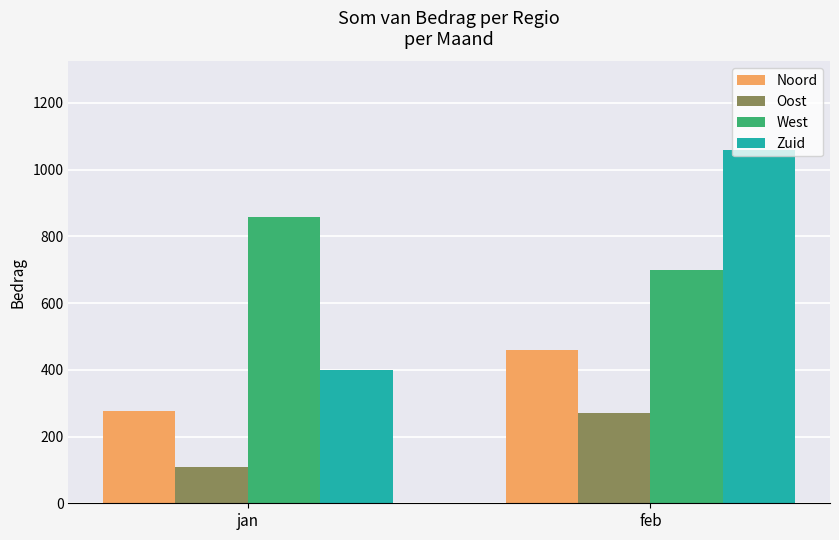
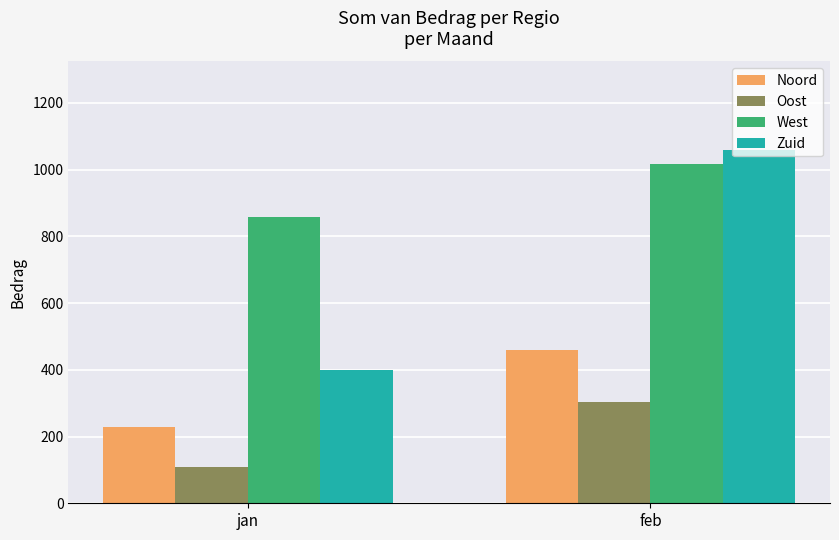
  {
    "Noord": {
-     "jan": 280,
+     "jan": 230,
      "feb": 460
    },
    "Oost": {
      "jan": 110,
-     "feb": 270
+     "feb": 300
    },
    "West": {
      "jan": 860,
-     "feb": 700
+     "feb": 1020
    },
    "Zuid": {
      "jan": 400
    }
  }
